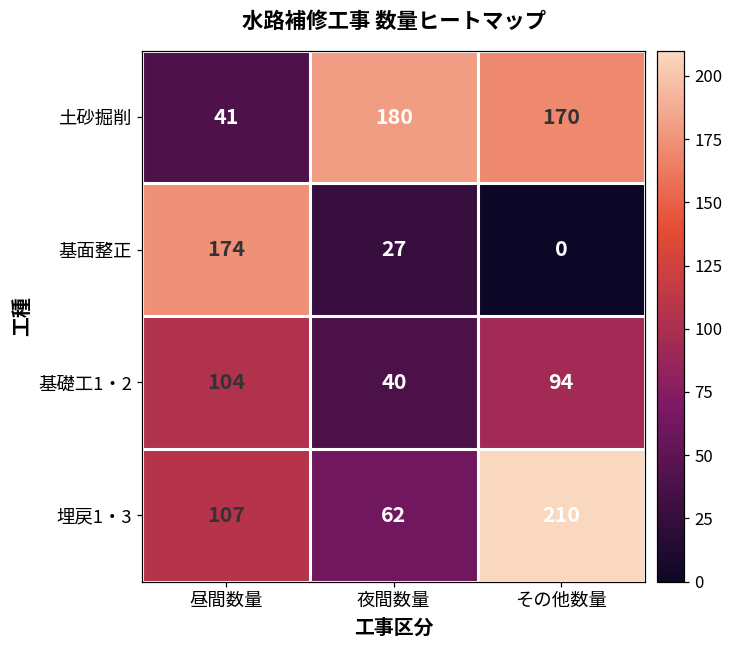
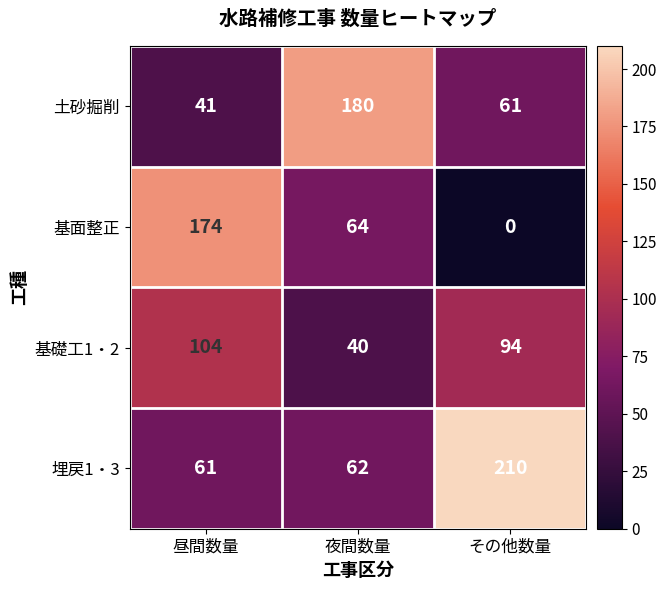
  {
    "土砂掘削": {
      "昼間数量": 41,
      "夜間数量": 180,
-     "その他数量": 170
+     "その他数量": 61
    },
    "基面整正": {
      "昼間数量": 174,
-     "夜間数量": 27,
+     "夜間数量": 64,
      "その他数量": 0
    },
    "基礎工1・2": {
      "昼間数量": 104,
      "夜間数量": 40,
      "その他数量": 94
    },
    "埋戻1・3": {
-     "昼間数量": 107,
+     "昼間数量": 61,
      "夜間数量": 62,
      "その他数量": 210
    }
  }
